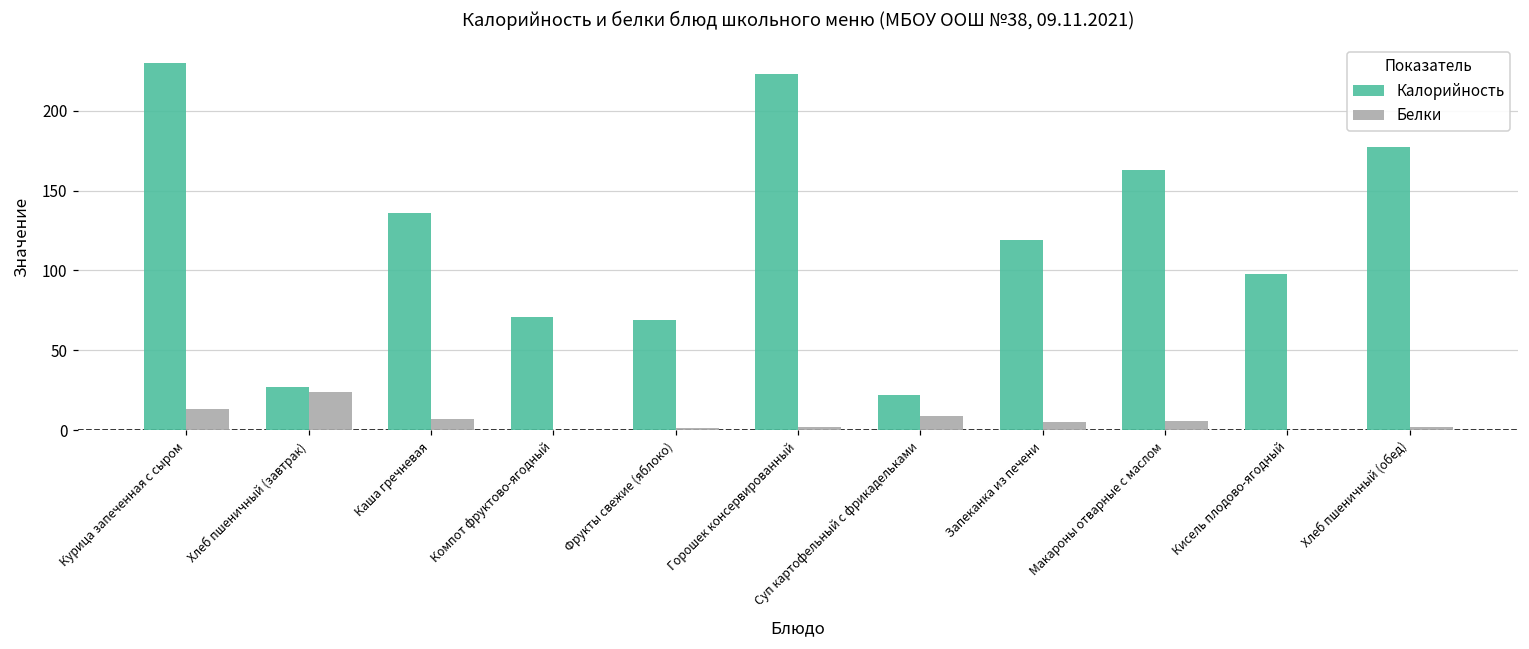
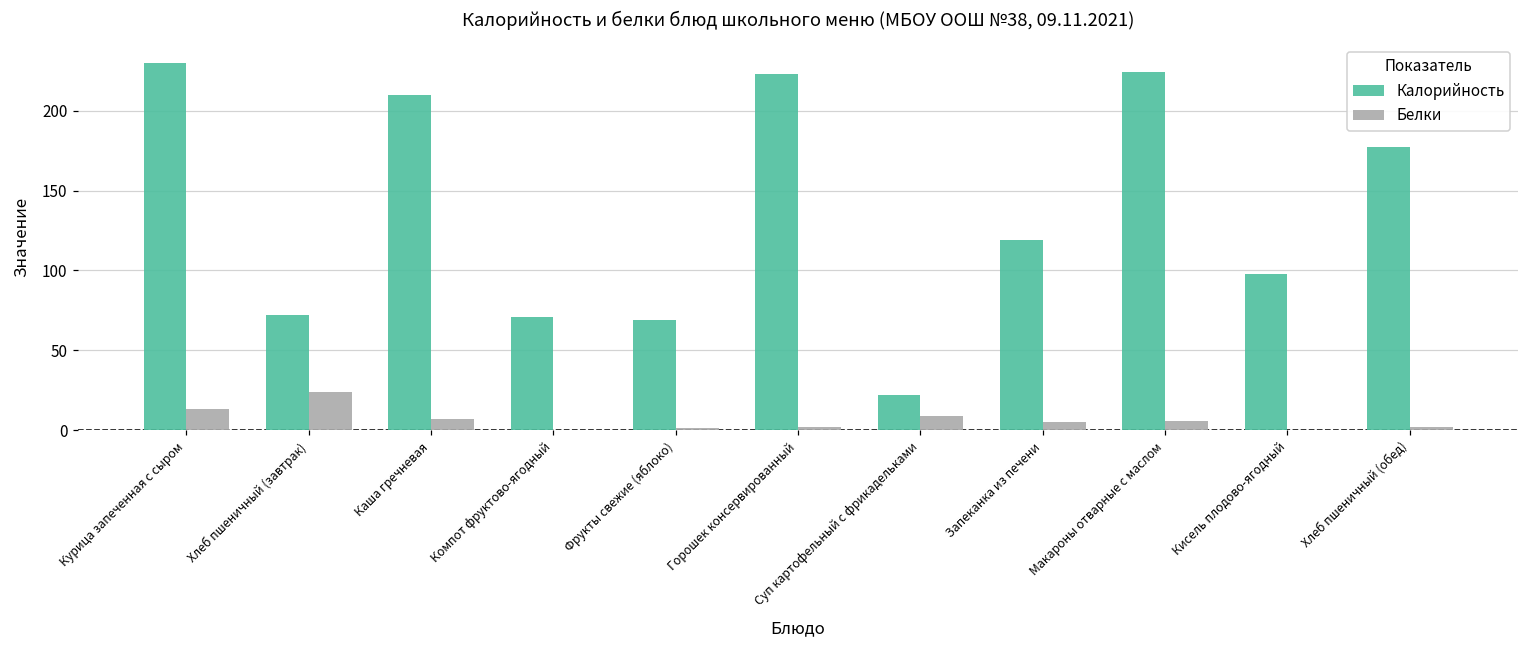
  {
    "Калорийность": {
      "Курица запеченная с сыром": 230,
-     "Хлеб пшеничный (завтрак)": 27,
-     "Каша гречневая": 136,
+     "Хлеб пшеничный (завтрак)": 72,
+     "Каша гречневая": 210,
      "Компот фруктово-ягодный": 71,
      "Фрукты свежие (яблоко)": 69,
      "Горошек консервированный": 223,
      "Суп картофельный с фрикадельками": 22,
      "Запеканка из печени": 119,
-     "Макароны отварные с маслом": 163,
+     "Макароны отварные с маслом": 224,
      "Кисель плодово-ягодный": 98,
      "Хлеб пшеничный (обед)": 177
    },
    "Белки": {
      "Курица запеченная с сыром": 13,
      "Хлеб пшеничный (завтрак)": 24,
      "Каша гречневая": 7,
      "Компот фруктово-ягодный": 0,
      "Горошек консервированный": 2,
      "Суп картофельный с фрикадельками": 9,
      "Запеканка из печени": 5,
      "Макароны отварные с маслом": 6,
      "Кисель плодово-ягодный": 0,
      "Хлеб пшеничный (обед)": 2
    }
  }
